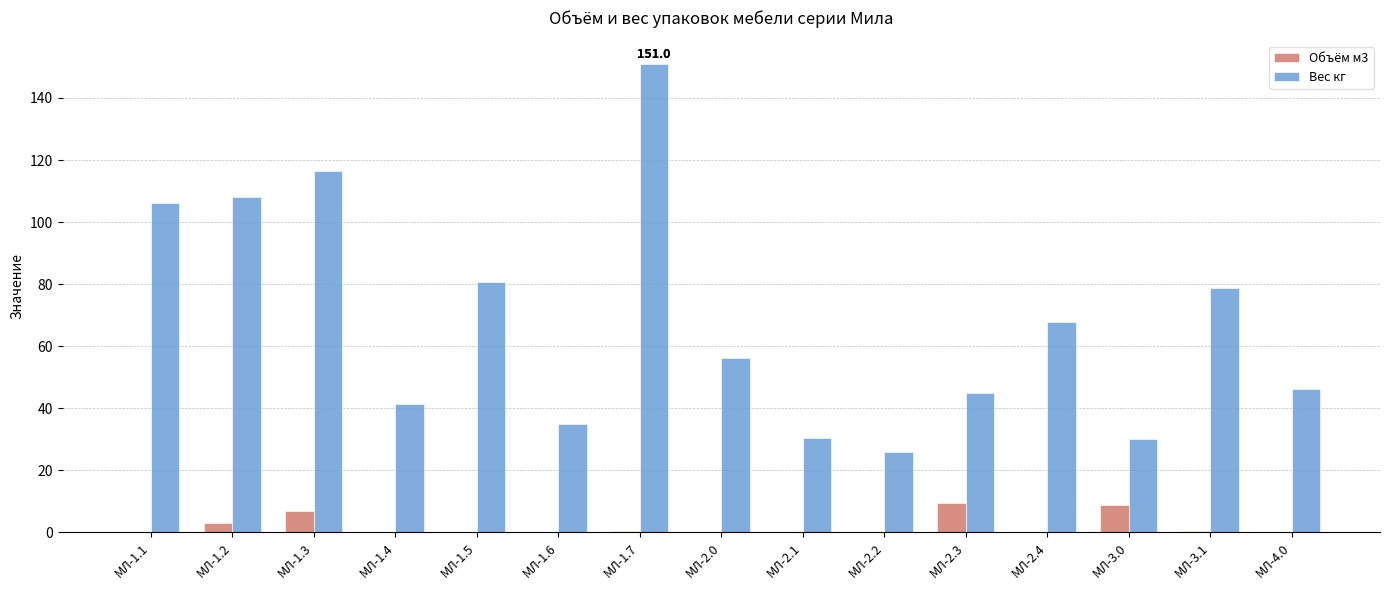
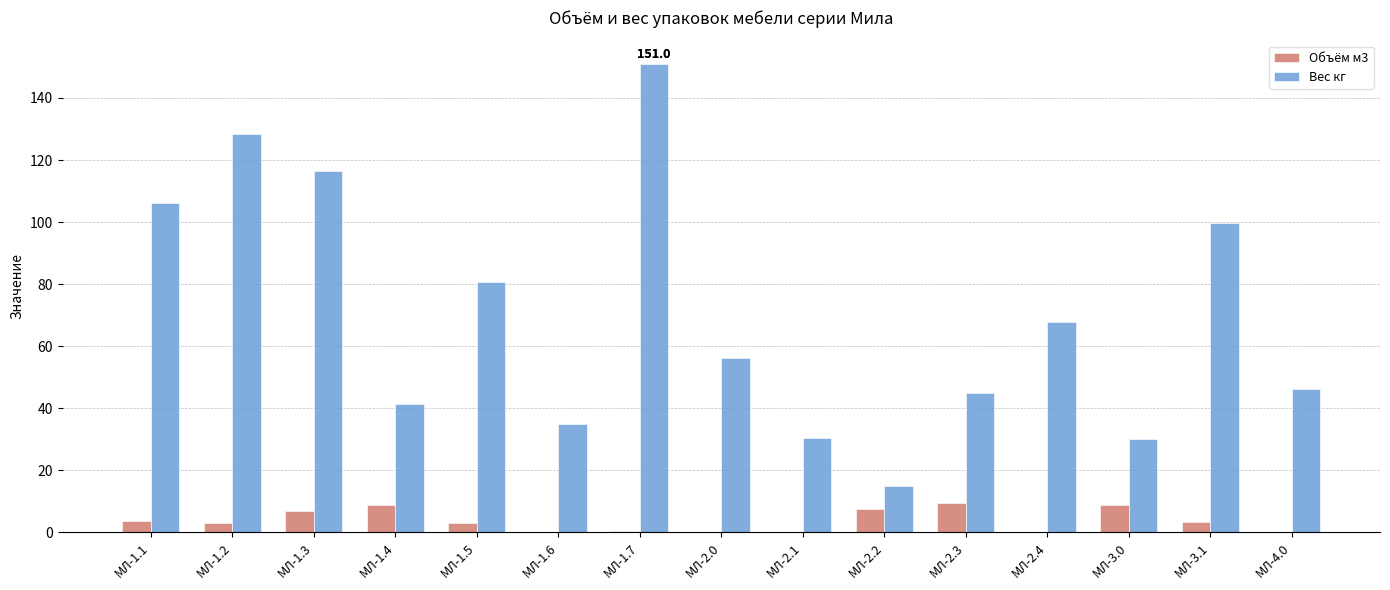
  {
    "Объём м3": {
-     "МЛ-1.1": 0,
+     "МЛ-1.1": 4,
      "МЛ-1.2": 3,
      "МЛ-1.3": 7,
-     "МЛ-1.4": 0,
-     "МЛ-1.5": 0,
-     "МЛ-2.2": 0,
+     "МЛ-1.4": 9,
+     "МЛ-1.5": 3,
+     "МЛ-2.2": 8,
      "МЛ-2.3": 10,
      "МЛ-3.0": 9,
-     "МЛ-3.1": 0
+     "МЛ-3.1": 3
    },
    "Вес кг": {
      "МЛ-1.1": 106,
-     "МЛ-1.2": 108,
+     "МЛ-1.2": 129,
      "МЛ-1.3": 116,
      "МЛ-1.4": 42,
      "МЛ-1.5": 81,
      "МЛ-1.6": 35,
      "МЛ-2.0": 56,
      "МЛ-2.1": 31,
-     "МЛ-2.2": 26,
+     "МЛ-2.2": 15,
      "МЛ-2.3": 45,
      "МЛ-2.4": 68,
      "МЛ-3.0": 30,
-     "МЛ-3.1": 79,
+     "МЛ-3.1": 100,
      "МЛ-4.0": 46
    }
  }
